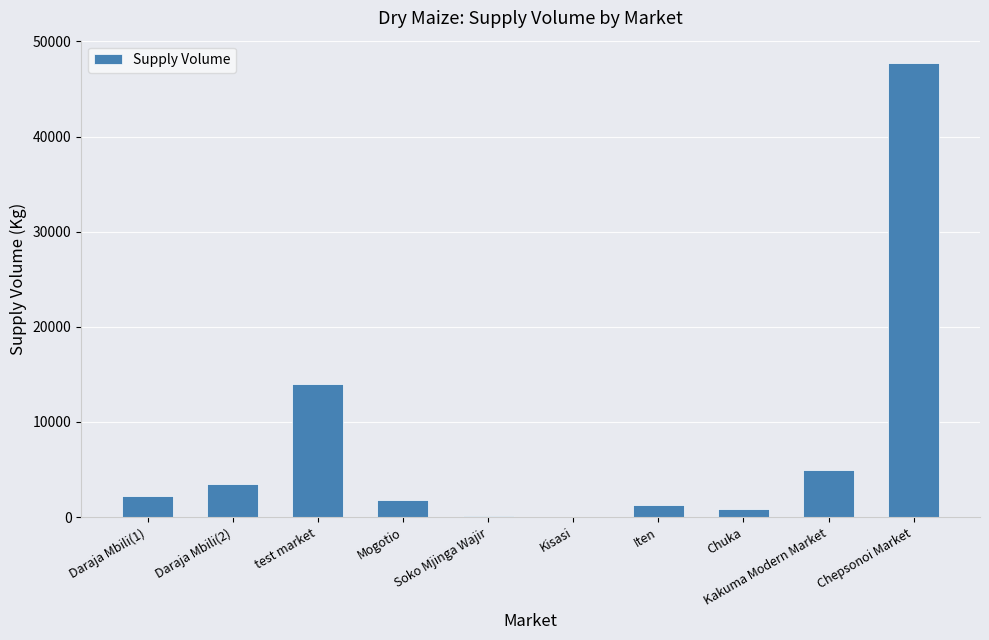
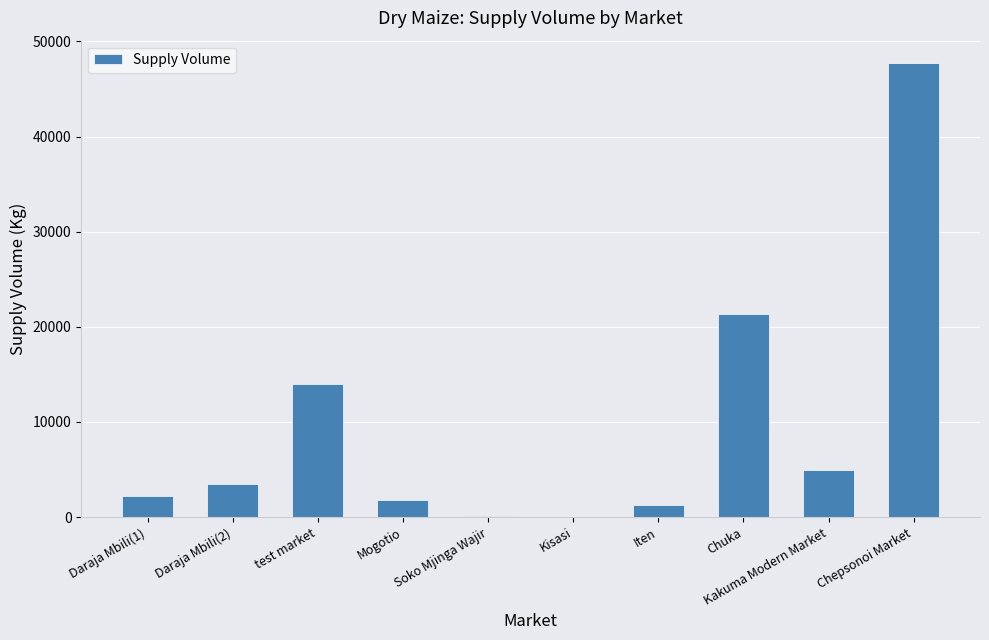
  {
    "Daraja Mbili(1)": 2000,
    "Daraja Mbili(2)": 4000,
    "test market": 14000,
    "Mogotio": 2000,
    "Kisasi": 0,
    "Iten": 1000,
-   "Chuka": 1000,
+   "Chuka": 21000,
    "Kakuma Modern Market": 5000,
    "Chepsonoi Market": 48000
  }
